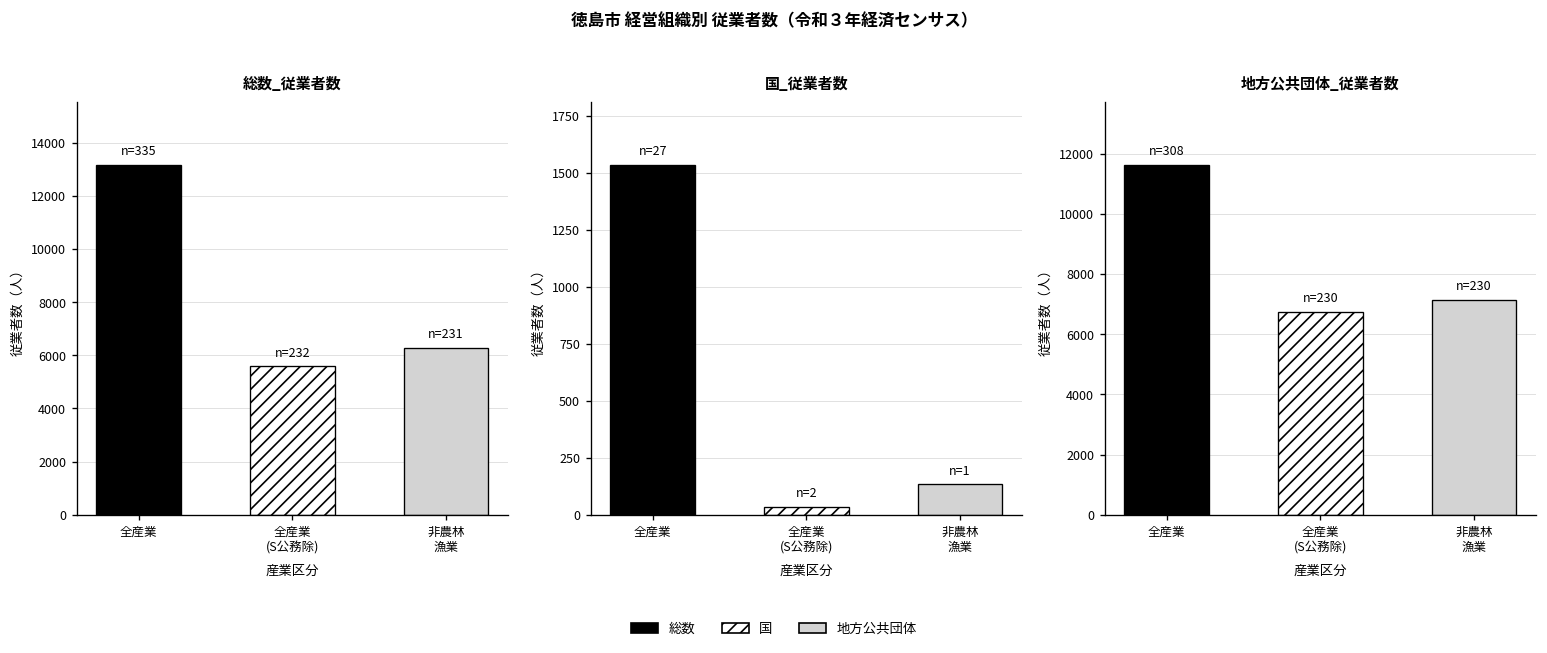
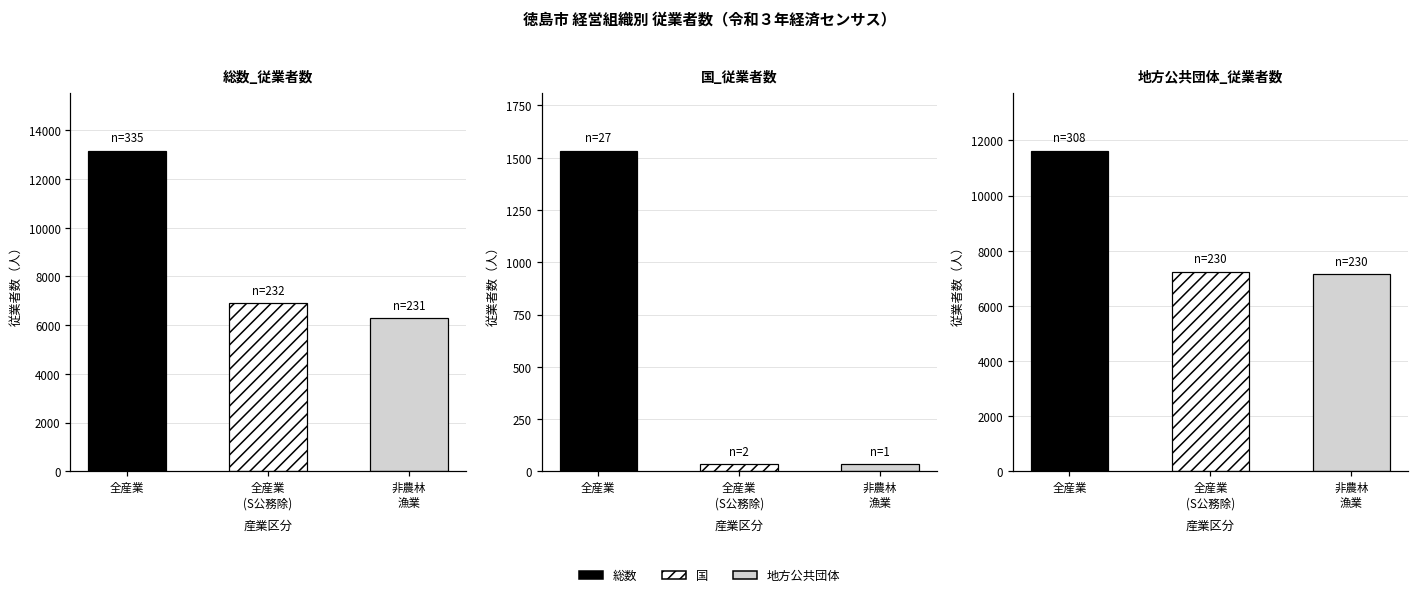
  {
    "総数_従業者数": {
-     "全産業 (S公務除)": 5600
+     "全産業 (S公務除)": 6900
    },
    "国_従業者数": {
-     "非農林 漁業": 130
+     "非農林 漁業": 30
    },
    "地方公共団体_従業者数": {
-     "全産業 (S公務除)": 6700
+     "全産業 (S公務除)": 7200
    }
  }
